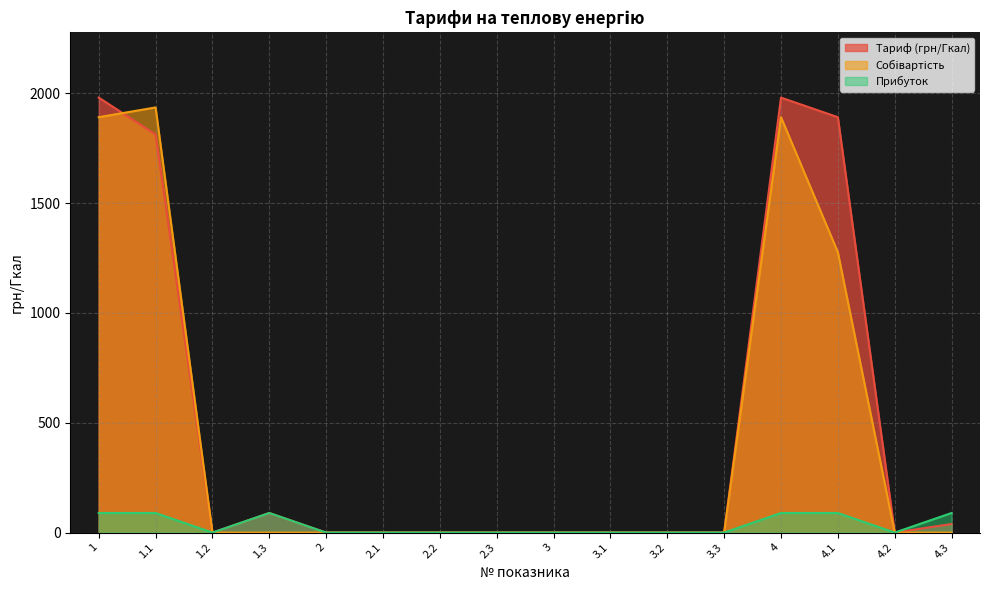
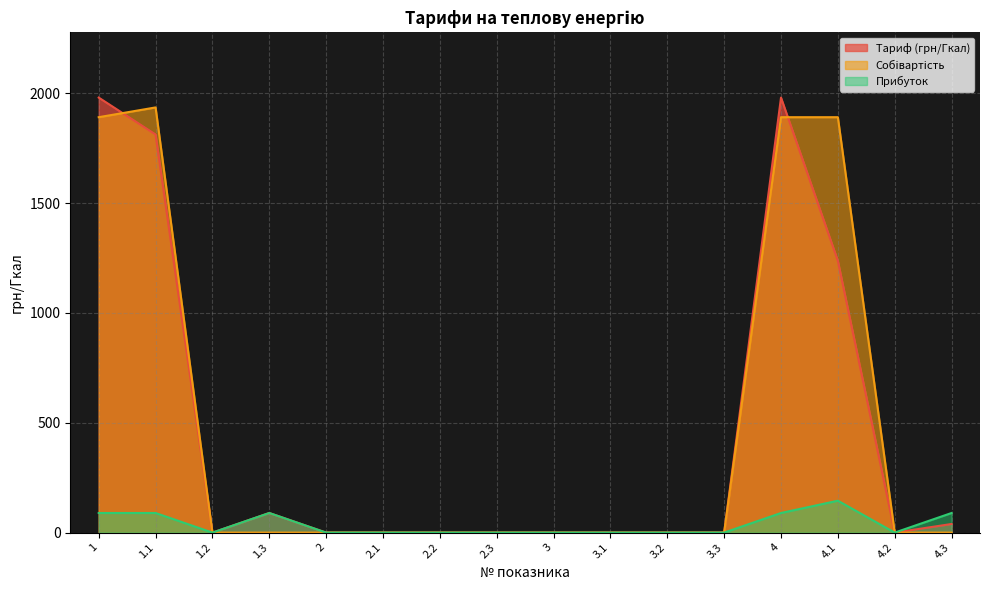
  {
    "Тариф (грн/Гкал)": {
      "1": 1980,
      "1.1": 1810,
      "4": 1980,
-     "4.1": 1890,
+     "4.1": 1240,
      "4.3": 40
    },
    "Собівартість": {
      "1": 1890,
      "1.1": 1940,
      "1.3": 0,
      "4": 1890,
-     "4.1": 1280,
+     "4.1": 1890,
      "4.3": 0
    },
    "Прибуток": {
      "1": 90,
      "1.1": 90,
      "4": 90,
-     "4.1": 90,
+     "4.1": 150,
      "4.3": 90
    }
  }
